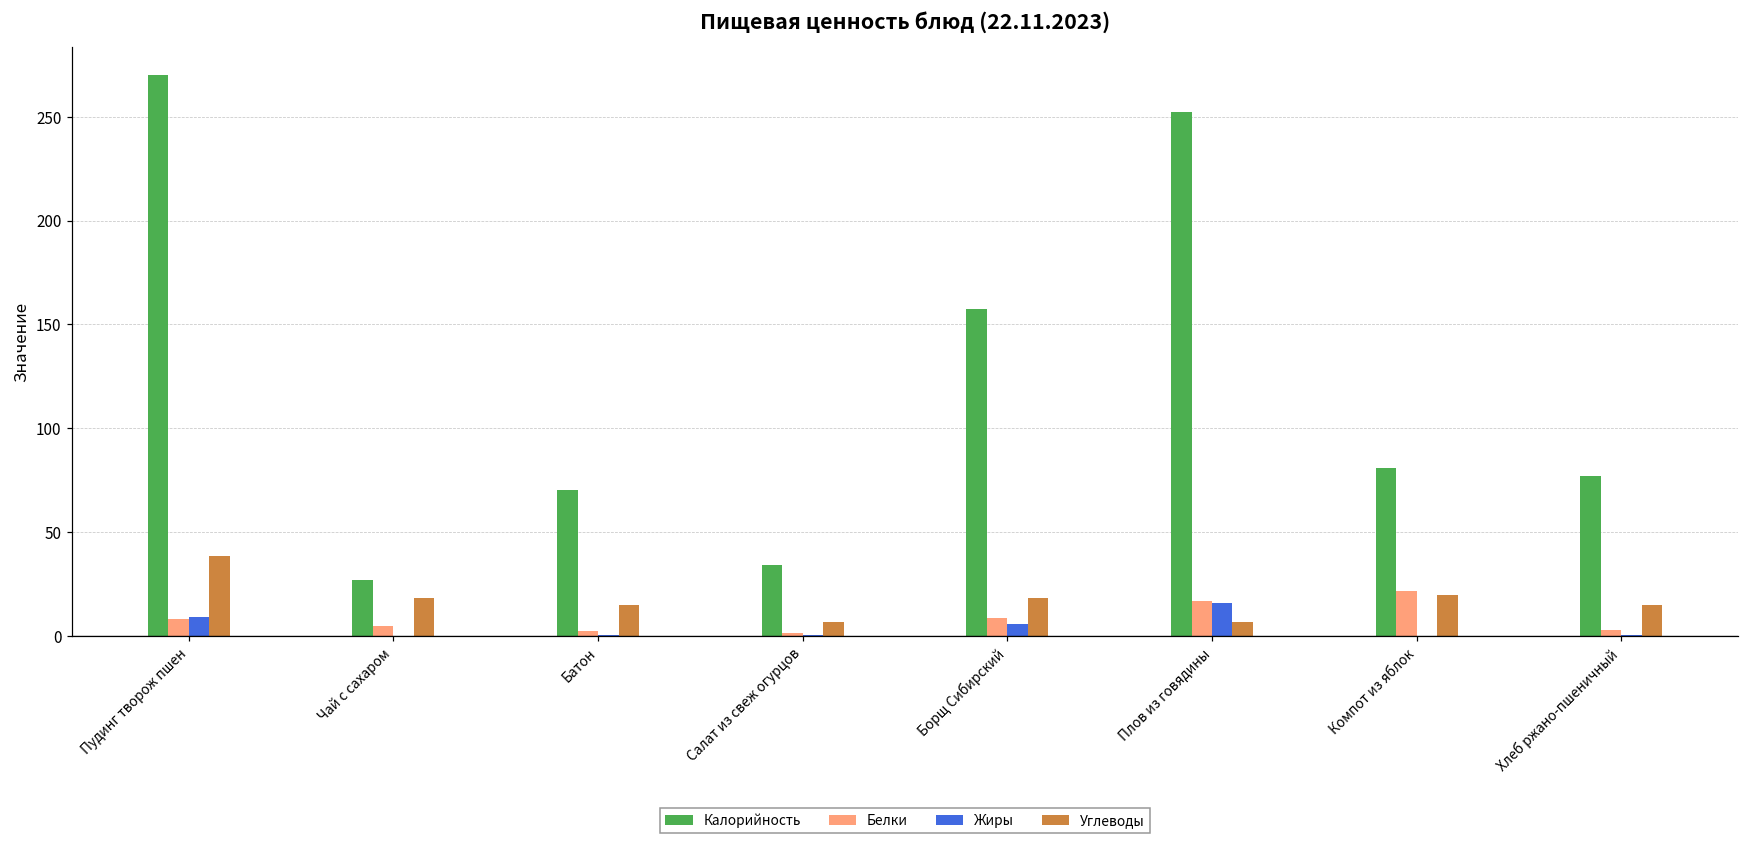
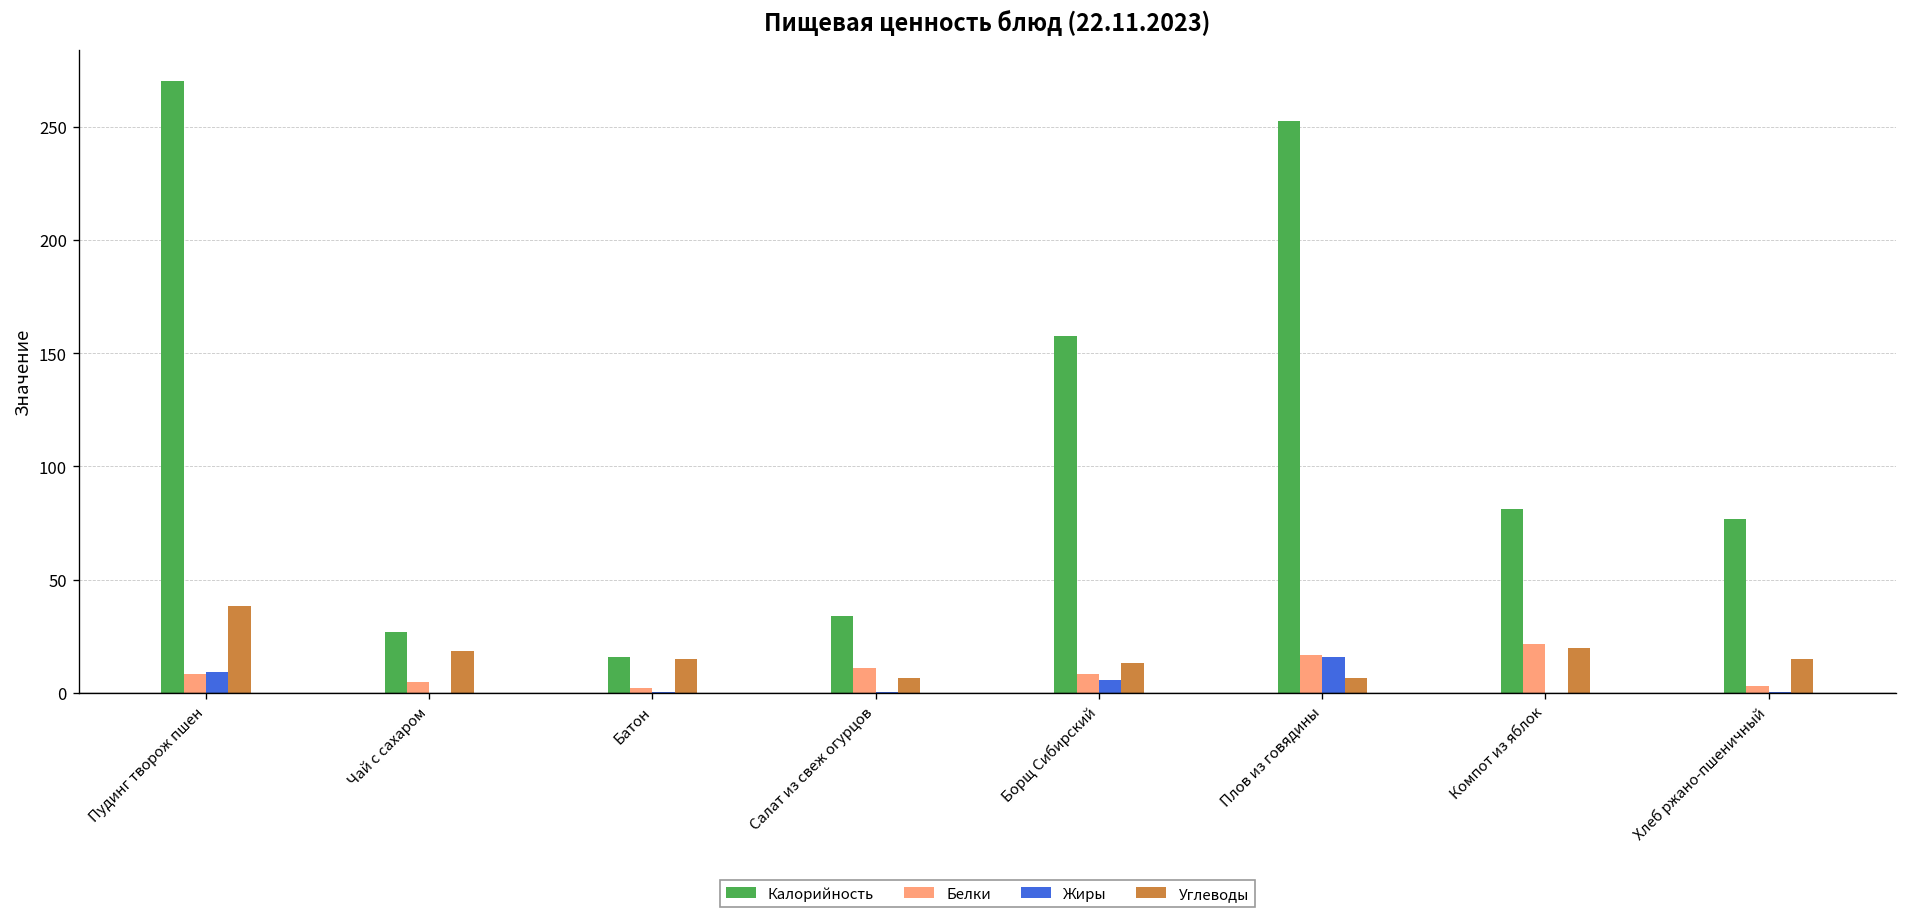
  {
    "Калорийность": {
      "Пудинг творож пшен": 270,
      "Чай с сахаром": 27,
-     "Батон": 70,
+     "Батон": 16,
      "Салат из свеж огурцов": 34,
      "Борщ Сибирский": 157,
      "Плов из говядины": 253,
      "Компот из яблок": 81,
      "Хлеб ржано-пшеничный": 77
    },
    "Белки": {
      "Пудинг творож пшен": 8,
      "Чай с сахаром": 5,
      "Батон": 2,
-     "Салат из свеж огурцов": 1,
+     "Салат из свеж огурцов": 11,
      "Борщ Сибирский": 9,
      "Плов из говядины": 17,
      "Компот из яблок": 22,
      "Хлеб ржано-пшеничный": 3
    },
    "Жиры": {
      "Пудинг творож пшен": 9,
      "Чай с сахаром": 0,
      "Борщ Сибирский": 6,
      "Плов из говядины": 16,
      "Компот из яблок": 0
    },
    "Углеводы": {
      "Пудинг творож пшен": 39,
      "Чай с сахаром": 18,
      "Батон": 15,
      "Салат из свеж огурцов": 7,
-     "Борщ Сибирский": 18,
+     "Борщ Сибирский": 13,
      "Плов из говядины": 7,
      "Компот из яблок": 20,
      "Хлеб ржано-пшеничный": 15
    }
  }
